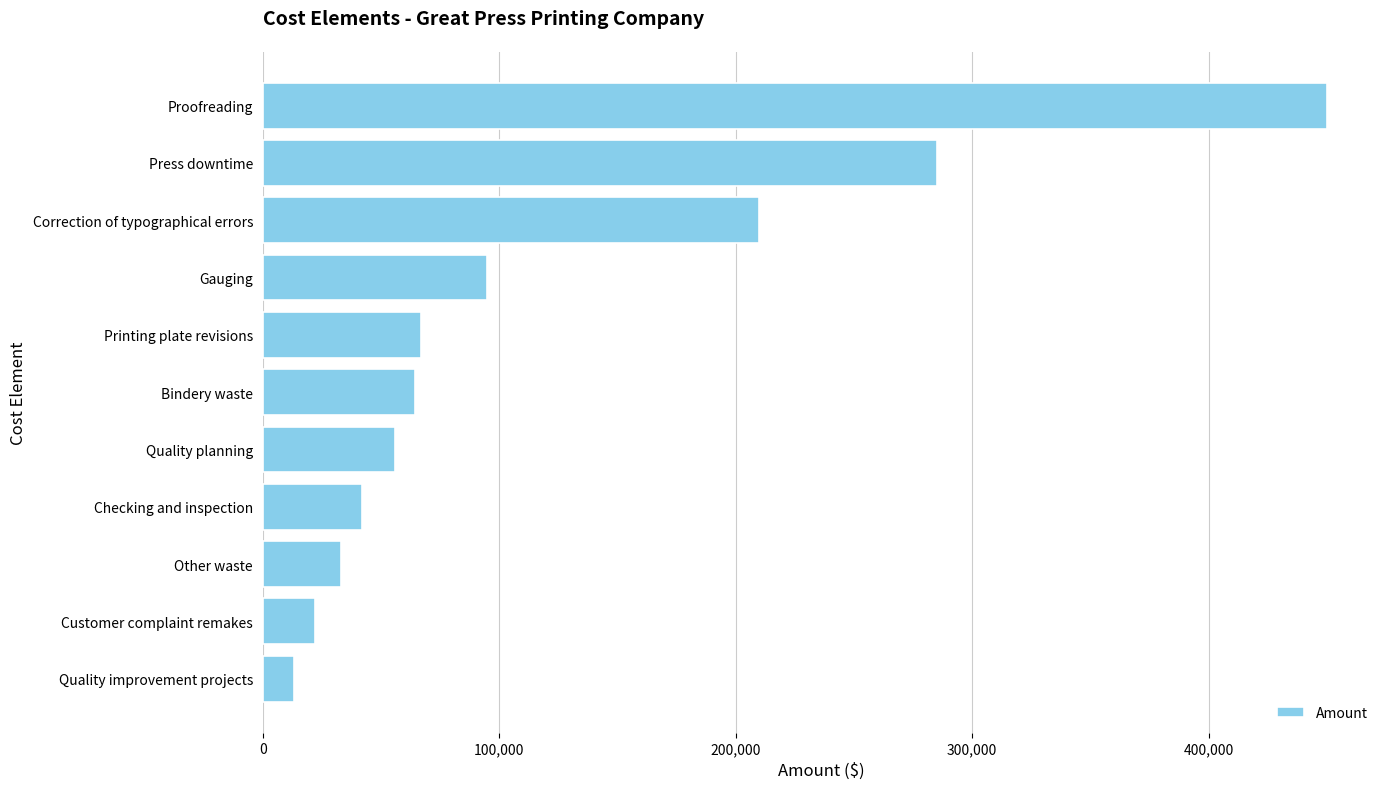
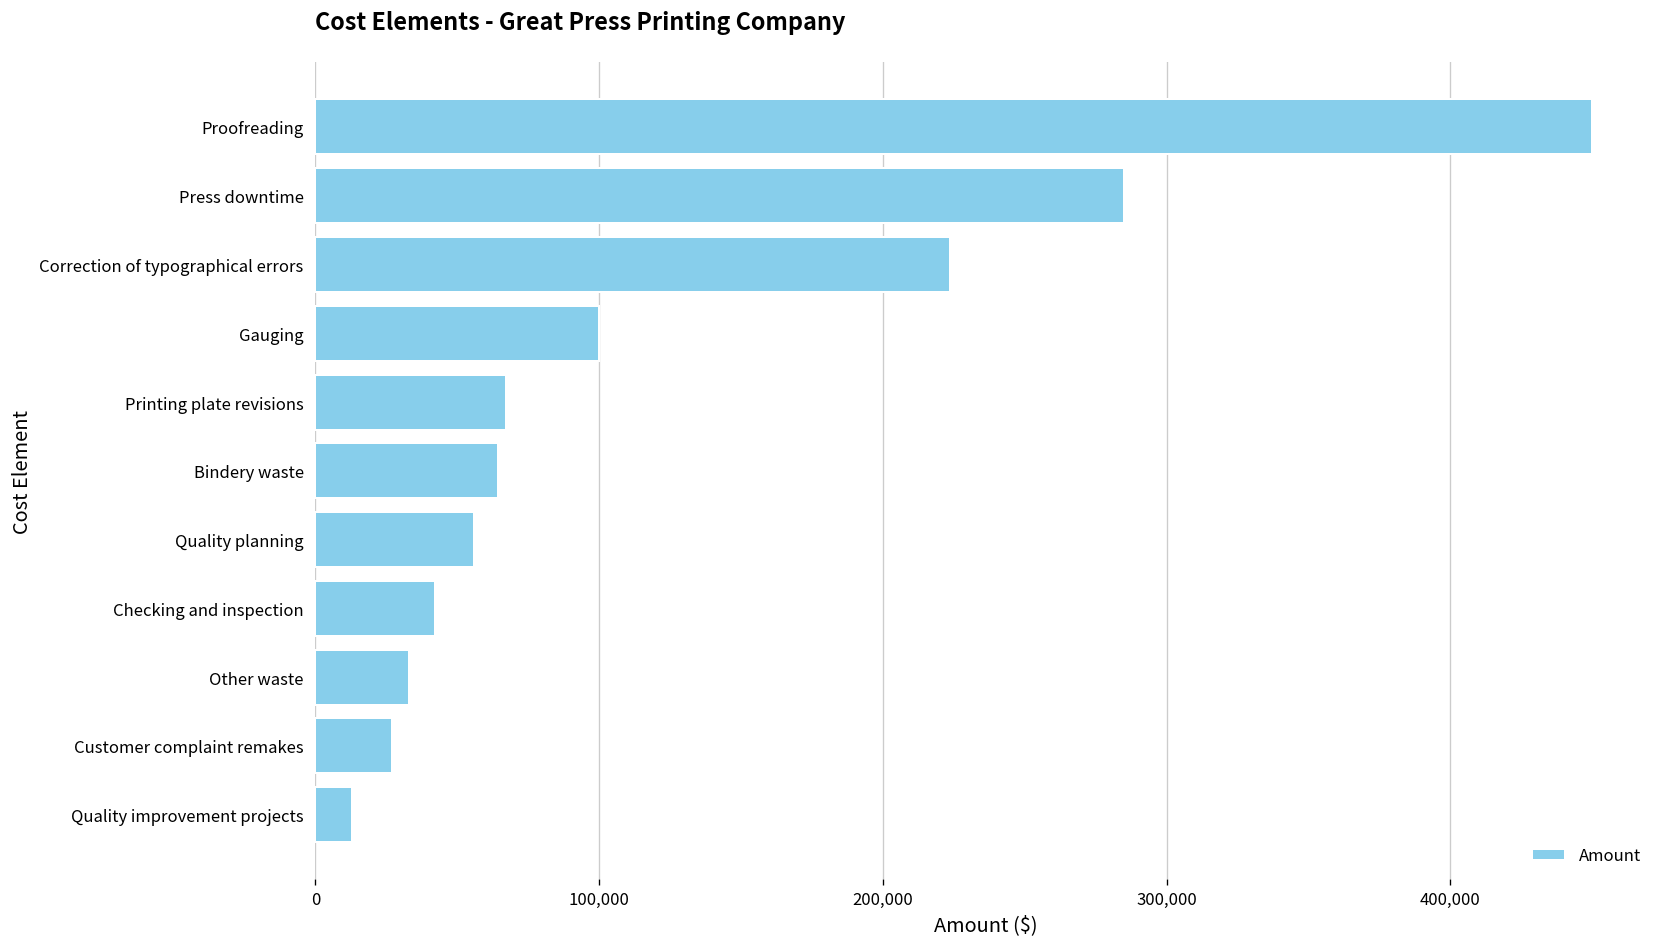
  {
    "Proofreading": "450,000",
    "Press downtime": "285,000",
-   "Correction of typographical errors": "210,000",
-   "Gauging": "95,000",
+   "Correction of typographical errors": "224,000",
+   "Gauging": "100,000",
    "Printing plate revisions": "67,000",
    "Bindery waste": "64,000",
    "Quality planning": "56,000",
    "Checking and inspection": "42,000",
    "Other waste": "33,000",
-   "Customer complaint remakes": "22,000",
+   "Customer complaint remakes": "27,000",
    "Quality improvement projects": "13,000"
  }
